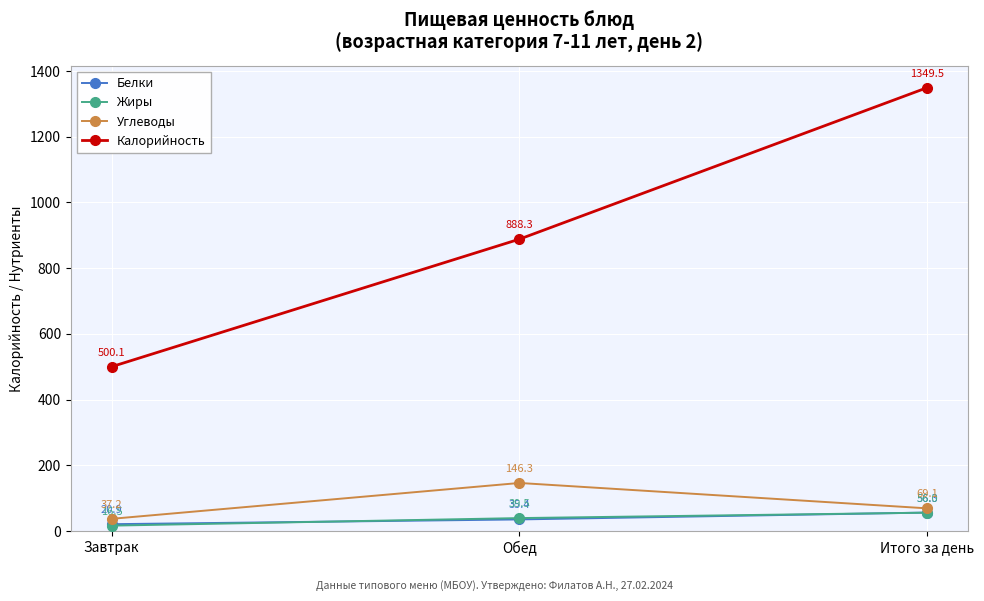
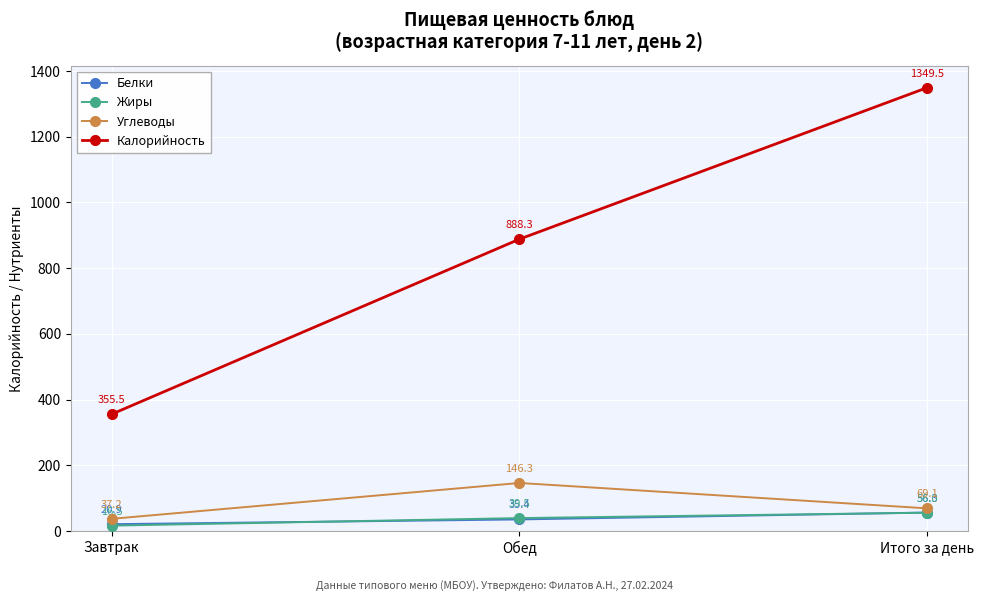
  {
    "Углеводы": {
      "Обед": 146.3
    },
    "Калорийность": {
-     "Завтрак": 500.1,
+     "Завтрак": 355.5,
      "Обед": 888.3,
      "Итого за день": 1349.5
    }
  }
